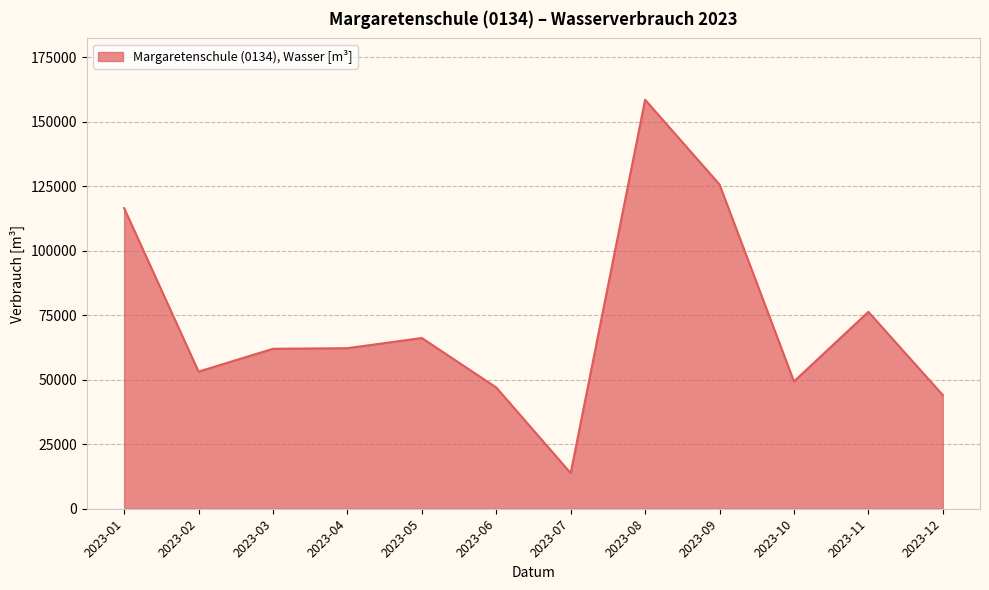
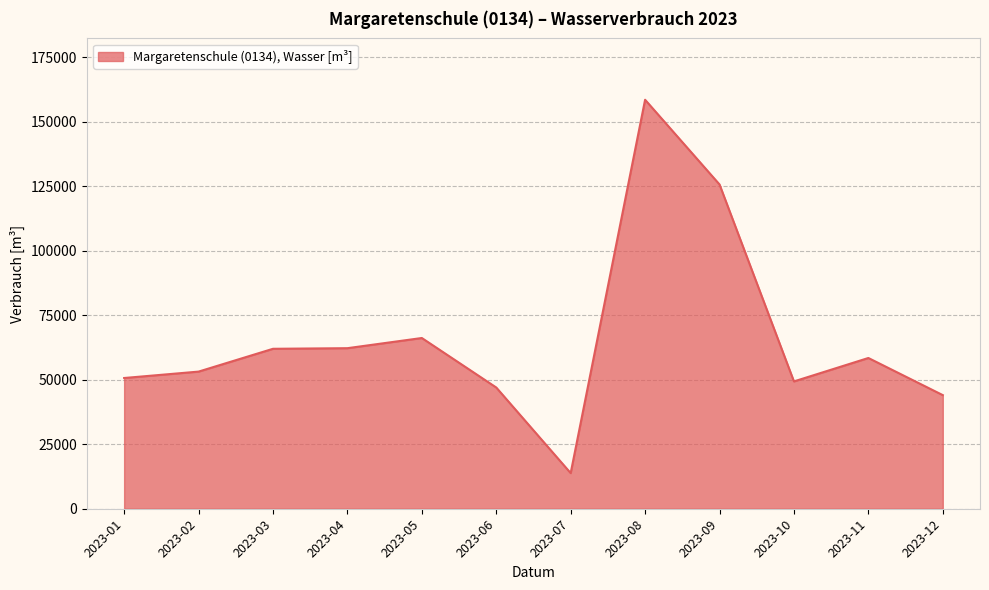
  {
-   "2023-01": 117000,
+   "2023-01": 51000,
    "2023-02": 53000,
    "2023-03": 62000,
    "2023-04": 62000,
    "2023-05": 66000,
    "2023-06": 47000,
    "2023-07": 14000,
    "2023-08": 159000,
    "2023-09": 126000,
    "2023-10": 49000,
-   "2023-11": 76000,
+   "2023-11": 58000,
    "2023-12": 44000
  }
